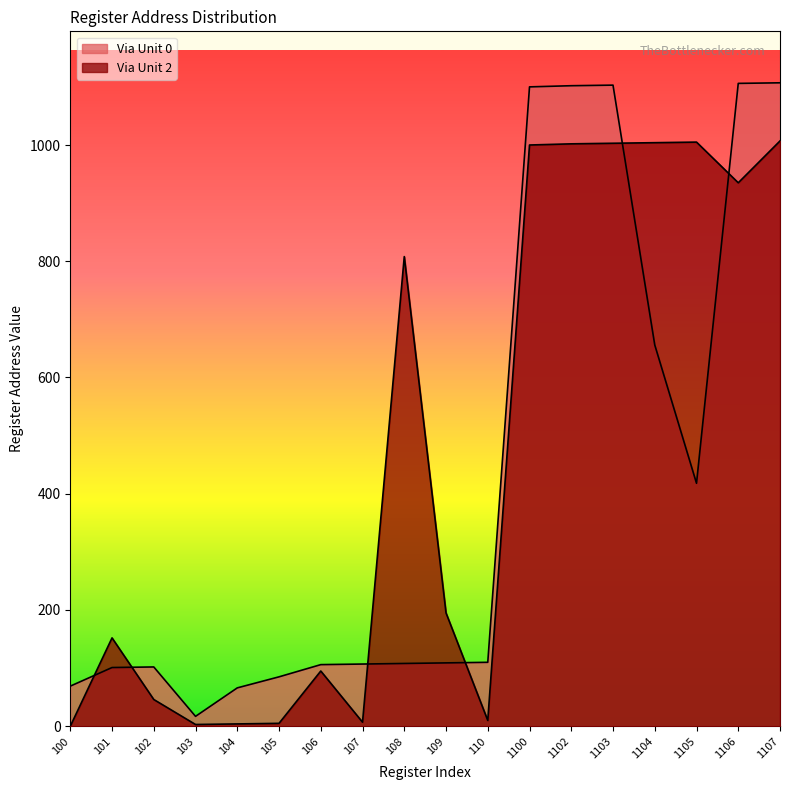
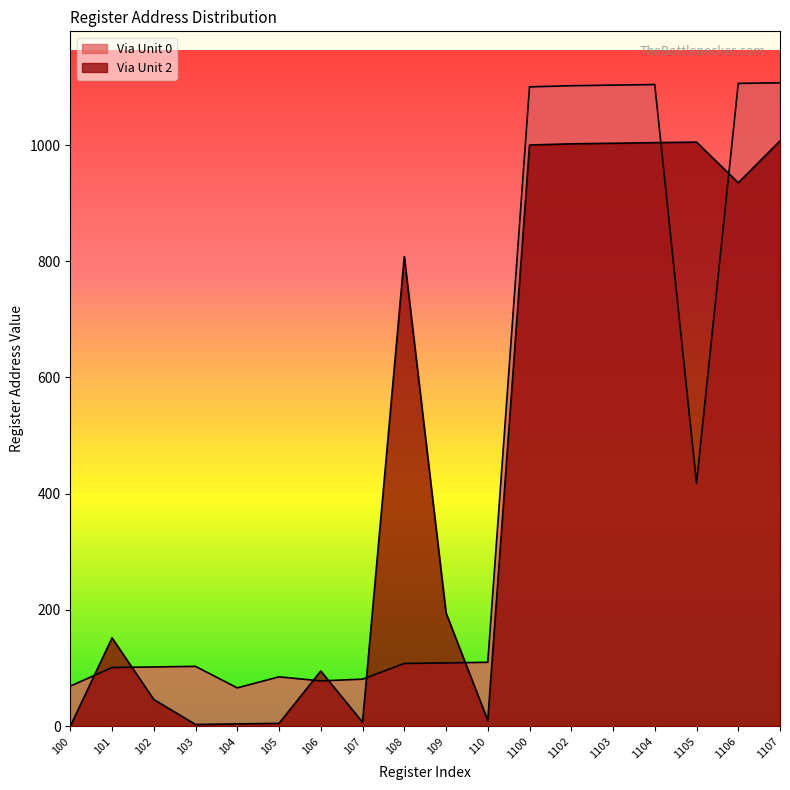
  {
    "Via Unit 0": {
      "100": 70,
      "101": 100,
      "102": 100,
-     "103": 20,
+     "103": 100,
      "104": 70,
      "105": 90,
-     "106": 110,
-     "107": 110,
+     "106": 80,
+     "107": 80,
      "108": 110,
      "109": 110,
      "110": 110,
      "1100": 1100,
      "1102": 1100,
      "1103": 1100,
-     "1104": 660,
+     "1104": 1100,
      "1105": 420,
      "1106": 1110,
      "1107": 1110
    },
    "Via Unit 2": {
      "100": 0,
      "101": 150,
      "102": 50,
      "103": 0,
      "104": 0,
      "105": 10,
      "106": 100,
      "107": 10,
      "108": 810,
      "109": 200,
      "110": 10,
      "1100": 1000,
      "1102": 1000,
      "1103": 1000,
      "1104": 1000,
      "1105": 1010,
      "1106": 940,
      "1107": 1010
    }
  }
